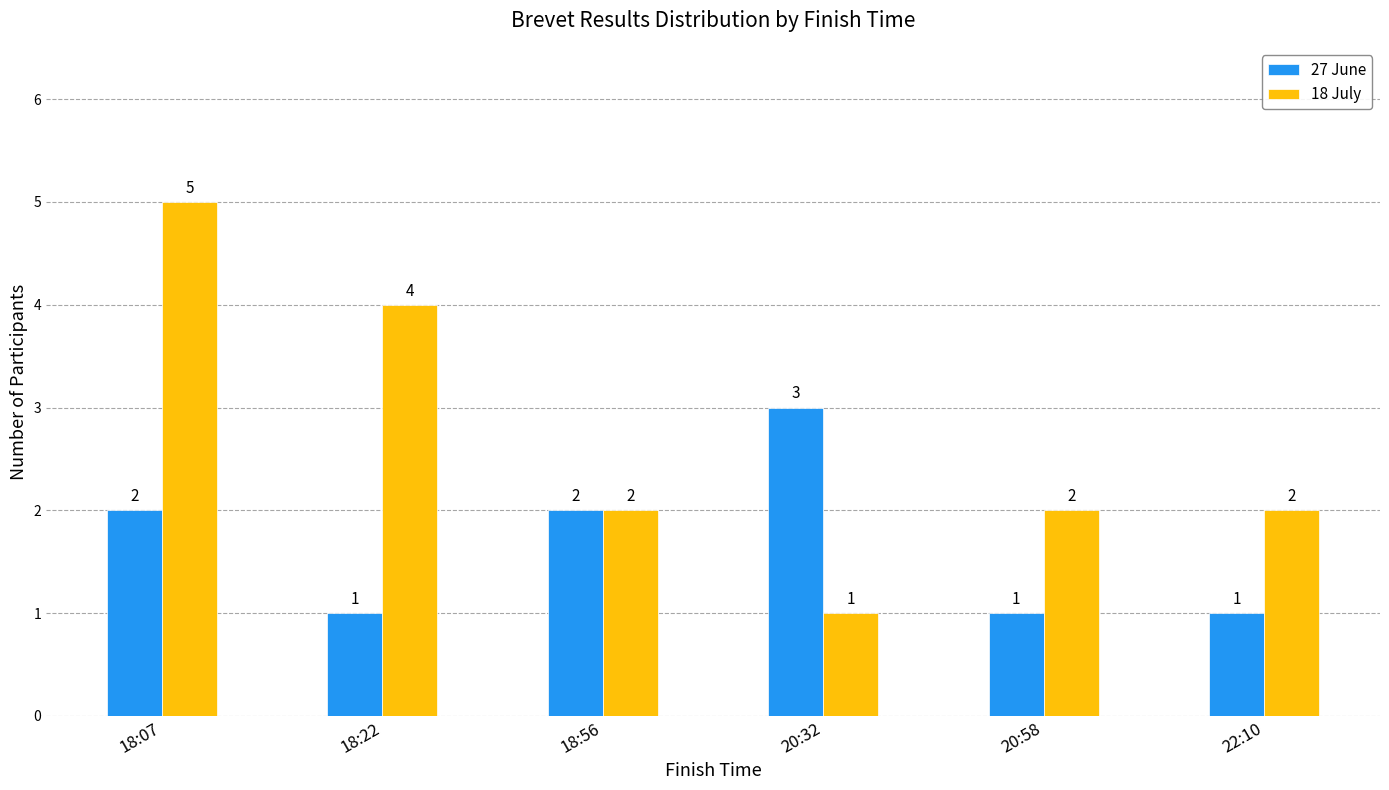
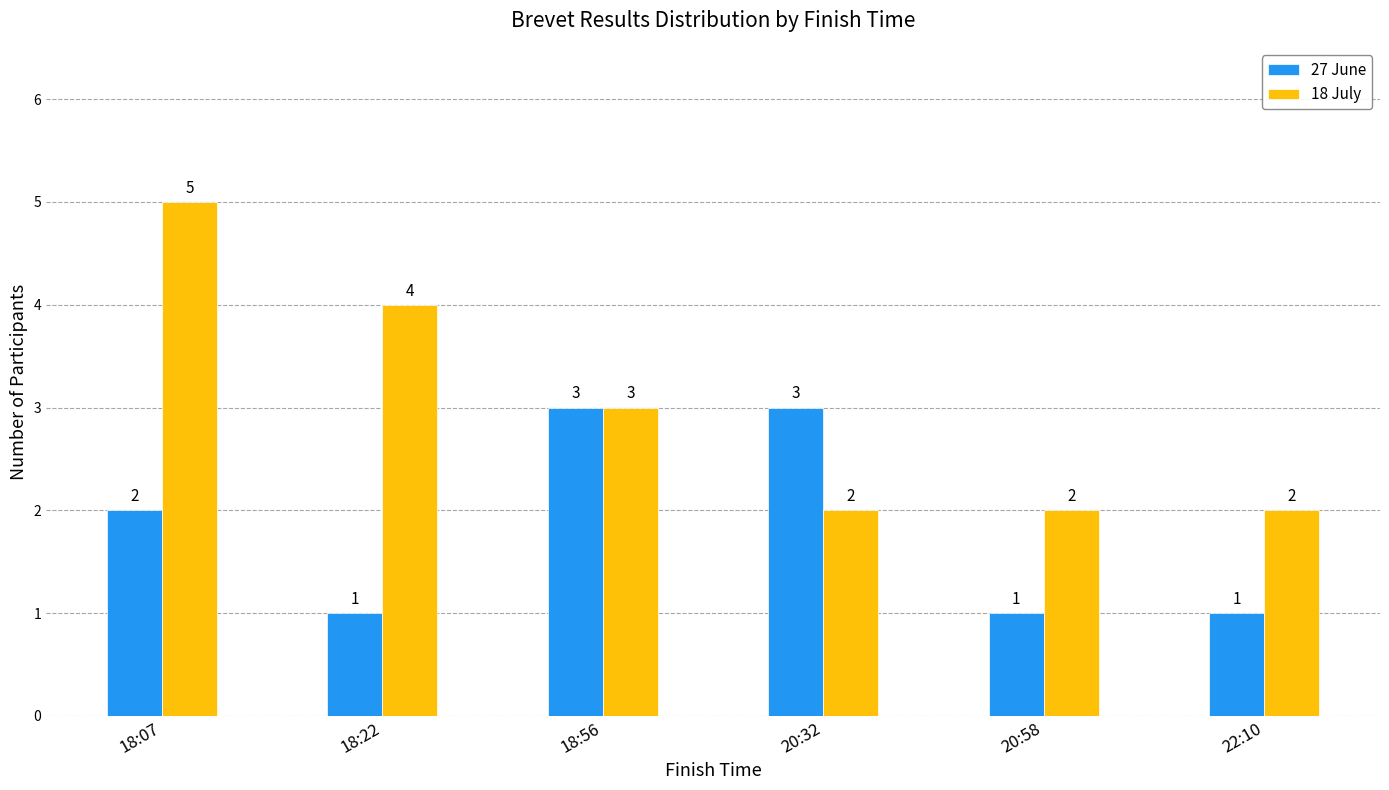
  {
    "27 June": {
      "18:07": 2,
      "18:22": 1,
-     "18:56": 2,
+     "18:56": 3,
      "20:32": 3,
      "20:58": 1,
      "22:10": 1
    },
    "18 July": {
      "18:07": 5,
      "18:22": 4,
-     "18:56": 2,
-     "20:32": 1,
+     "18:56": 3,
+     "20:32": 2,
      "20:58": 2,
      "22:10": 2
    }
  }
